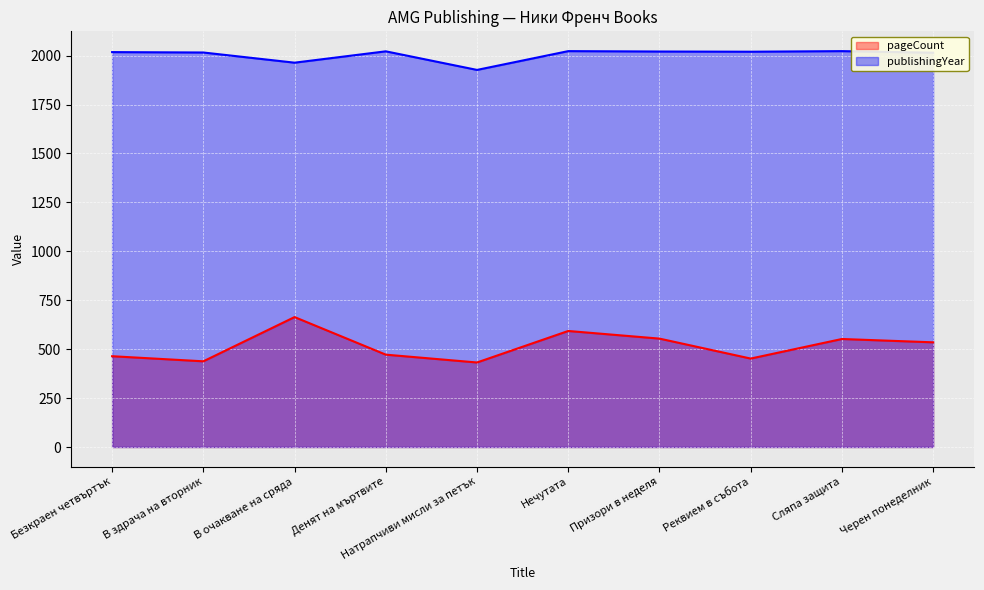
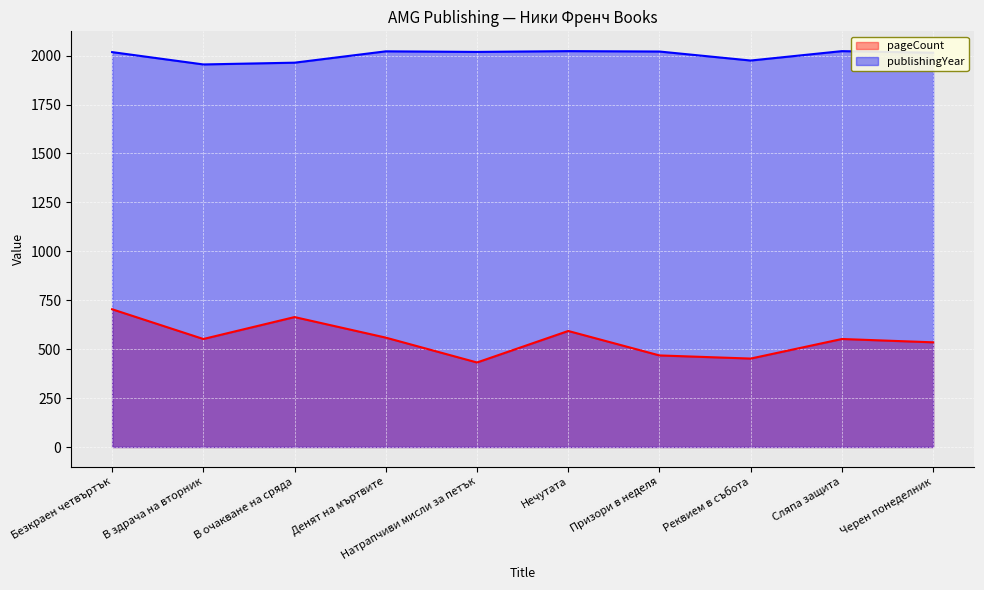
  {
    "pageCount": {
-     "Безкраен четвъртък": 460,
-     "В здрача на вторник": 440,
+     "Безкраен четвъртък": 700,
+     "В здрача на вторник": 550,
      "В очакване на сряда": 660,
-     "Денят на мъртвите": 470,
+     "Денят на мъртвите": 560,
      "Натрапчиви мисли за петък": 430,
      "Нечутата": 590,
-     "Призори в неделя": 550,
+     "Призори в неделя": 470,
      "Реквием в събота": 450,
      "Сляпа защита": 550,
      "Черен понеделник": 540
    },
    "publishingYear": {
      "Безкраен четвъртък": 2020,
-     "В здрача на вторник": 2020,
+     "В здрача на вторник": 1960,
      "В очакване на сряда": 1960,
      "Денят на мъртвите": 2020,
-     "Натрапчиви мисли за петък": 1930,
+     "Натрапчиви мисли за петък": 2020,
      "Нечутата": 2020,
      "Призори в неделя": 2020,
-     "Реквием в събота": 2020,
+     "Реквием в събота": 1980,
      "Сляпа защита": 2020
    }
  }
